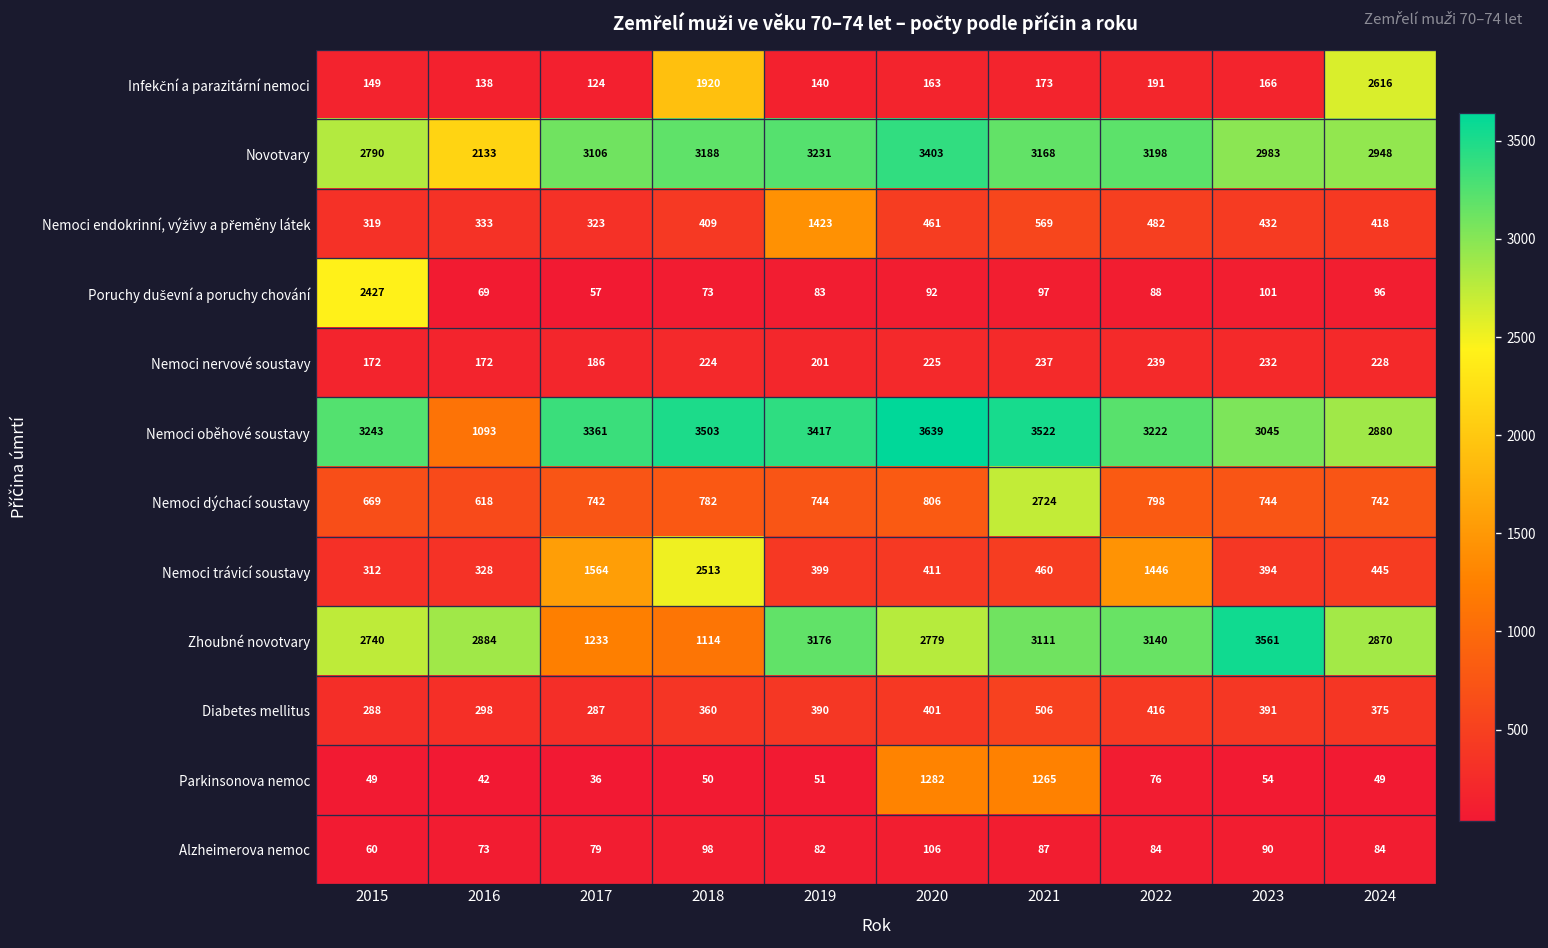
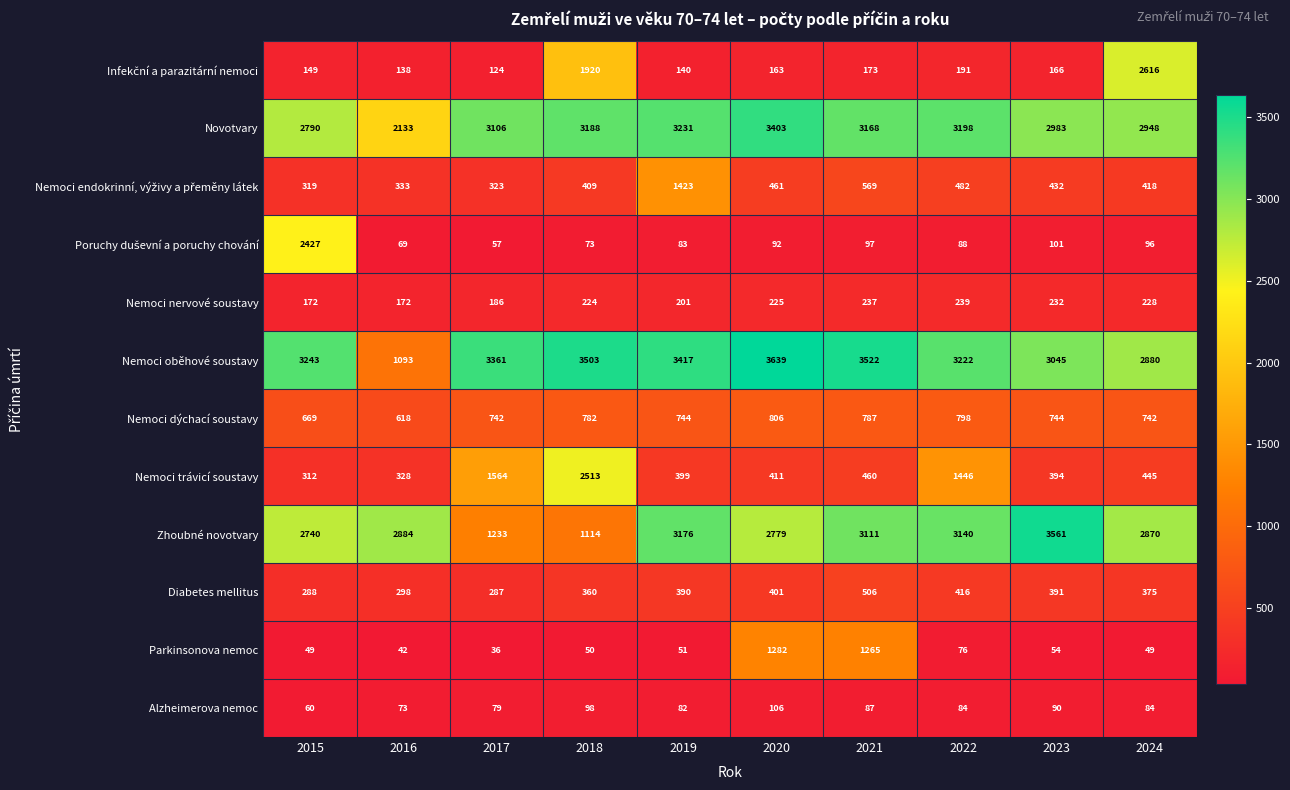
  {
    "Infekční a parazitární nemoci": {
      "2015": 149,
      "2016": 138,
      "2017": 124,
      "2018": 1920,
      "2019": 140,
      "2020": 163,
      "2021": 173,
      "2022": 191,
      "2023": 166,
      "2024": 2616
    },
    "Novotvary": {
      "2015": 2790,
      "2016": 2133,
      "2017": 3106,
      "2018": 3188,
      "2019": 3231,
      "2020": 3403,
      "2021": 3168,
      "2022": 3198,
      "2023": 2983,
      "2024": 2948
    },
    "Nemoci endokrinní, výživy a přeměny látek": {
      "2015": 319,
      "2016": 333,
      "2017": 323,
      "2018": 409,
      "2019": 1423,
      "2020": 461,
      "2021": 569,
      "2022": 482,
      "2023": 432,
      "2024": 418
    },
    "Poruchy duševní a poruchy chování": {
      "2015": 2427,
      "2016": 69,
      "2017": 57,
      "2018": 73,
      "2019": 83,
      "2020": 92,
      "2021": 97,
      "2022": 88,
      "2023": 101,
      "2024": 96
    },
    "Nemoci nervové soustavy": {
      "2015": 172,
      "2016": 172,
      "2017": 186,
      "2018": 224,
      "2019": 201,
      "2020": 225,
      "2021": 237,
      "2022": 239,
      "2023": 232,
      "2024": 228
    },
    "Nemoci oběhové soustavy": {
      "2015": 3243,
      "2016": 1093,
      "2017": 3361,
      "2018": 3503,
      "2019": 3417,
      "2020": 3639,
      "2021": 3522,
      "2022": 3222,
      "2023": 3045,
      "2024": 2880
    },
    "Nemoci dýchací soustavy": {
      "2015": 669,
      "2016": 618,
      "2017": 742,
      "2018": 782,
      "2019": 744,
      "2020": 806,
-     "2021": 2724,
+     "2021": 787,
      "2022": 798,
      "2023": 744,
      "2024": 742
    },
    "Nemoci trávicí soustavy": {
      "2015": 312,
      "2016": 328,
      "2017": 1564,
      "2018": 2513,
      "2019": 399,
      "2020": 411,
      "2021": 460,
      "2022": 1446,
      "2023": 394,
      "2024": 445
    },
    "Zhoubné novotvary": {
      "2015": 2740,
      "2016": 2884,
      "2017": 1233,
      "2018": 1114,
      "2019": 3176,
      "2020": 2779,
      "2021": 3111,
      "2022": 3140,
      "2023": 3561,
      "2024": 2870
    },
    "Diabetes mellitus": {
      "2015": 288,
      "2016": 298,
      "2017": 287,
      "2018": 360,
      "2019": 390,
      "2020": 401,
      "2021": 506,
      "2022": 416,
      "2023": 391,
      "2024": 375
    },
    "Parkinsonova nemoc": {
      "2015": 49,
      "2016": 42,
      "2017": 36,
      "2018": 50,
      "2019": 51,
      "2020": 1282,
      "2021": 1265,
      "2022": 76,
      "2023": 54,
      "2024": 49
    },
    "Alzheimerova nemoc": {
      "2015": 60,
      "2016": 73,
      "2017": 79,
      "2018": 98,
      "2019": 82,
      "2020": 106,
      "2021": 87,
      "2022": 84,
      "2023": 90,
      "2024": 84
    }
  }
